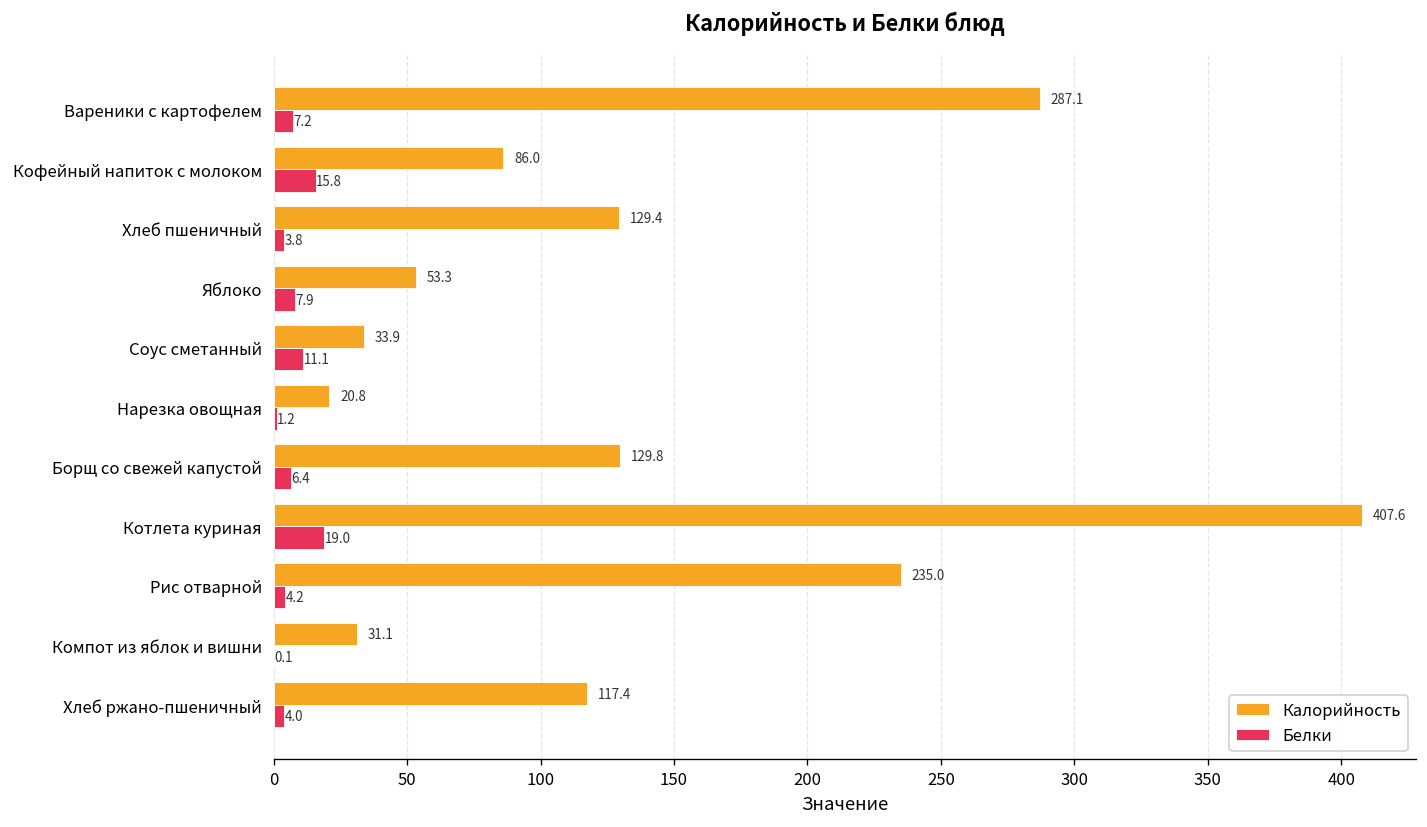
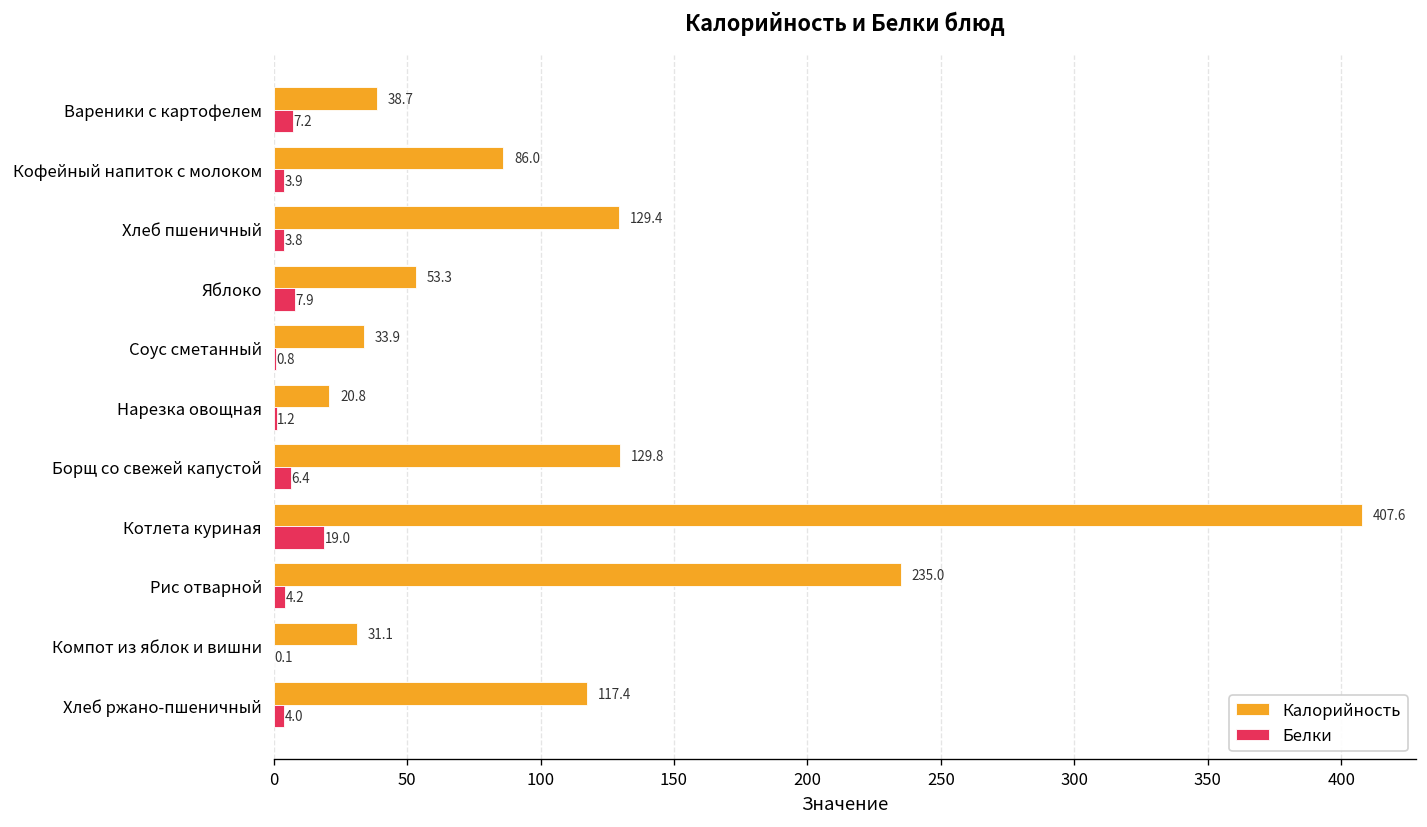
  {
    "Калорийность": {
-     "Вареники с картофелем": 287.1,
+     "Вареники с картофелем": 38.7,
      "Кофейный напиток с молоком": 86.0,
      "Хлеб пшеничный": 129.4,
      "Яблоко": 53.3,
      "Соус сметанный": 33.9,
      "Нарезка овощная": 20.8,
      "Борщ со свежей капустой": 129.8,
      "Котлета куриная": 407.6,
      "Рис отварной": 235.0,
      "Компот из яблок и вишни": 31.1,
      "Хлеб ржано-пшеничный": 117.4
    },
    "Белки": {
      "Вареники с картофелем": 7.2,
-     "Кофейный напиток с молоком": 15.8,
+     "Кофейный напиток с молоком": 3.9,
      "Хлеб пшеничный": 3.8,
      "Яблоко": 7.9,
-     "Соус сметанный": 11.1,
+     "Соус сметанный": 0.8,
      "Нарезка овощная": 1.2,
      "Борщ со свежей капустой": 6.4,
      "Котлета куриная": 19.0,
      "Рис отварной": 4.2,
      "Компот из яблок и вишни": 0.1,
      "Хлеб ржано-пшеничный": 4.0
    }
  }
